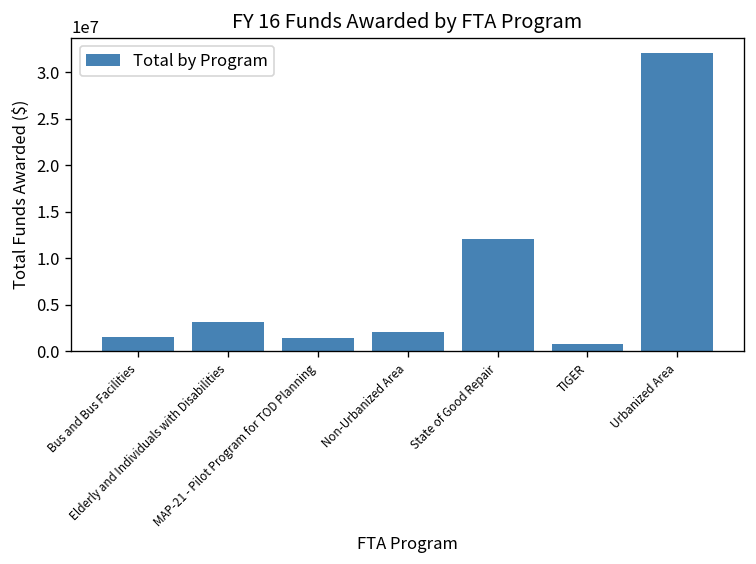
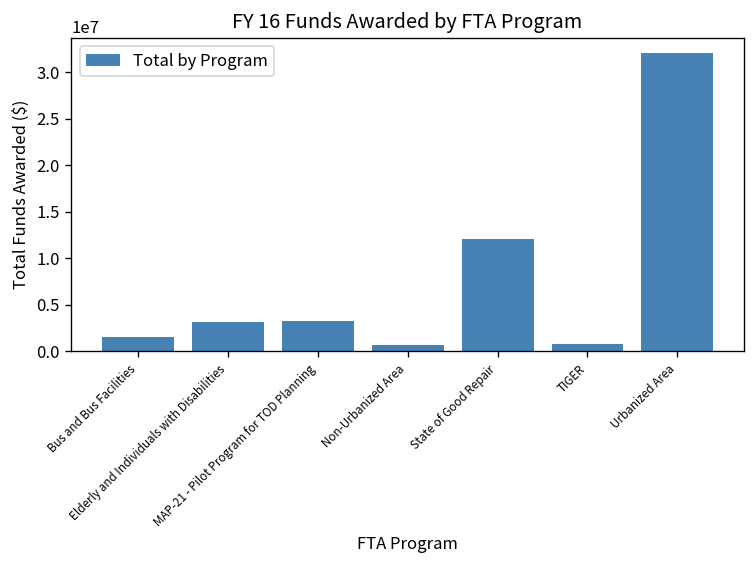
  {
    "Bus and Bus Facilities": 2000000,
    "Elderly and Individuals with Disabilities": 3000000,
-   "MAP-21 - Pilot Program for TOD Planning": 1000000,
-   "Non-Urbanized Area": 2000000,
+   "MAP-21 - Pilot Program for TOD Planning": 3000000,
+   "Non-Urbanized Area": 1000000,
    "State of Good Repair": 12000000,
    "TIGER": 1000000,
    "Urbanized Area": 32000000
  }
